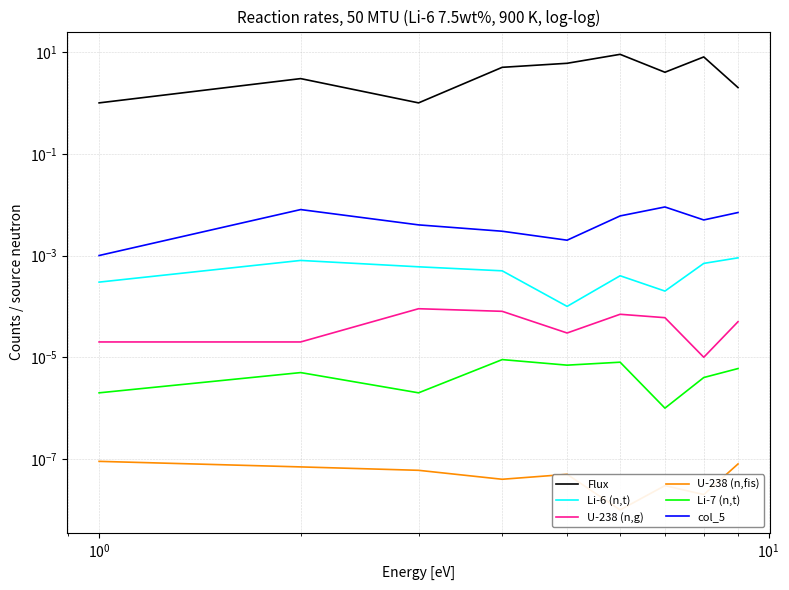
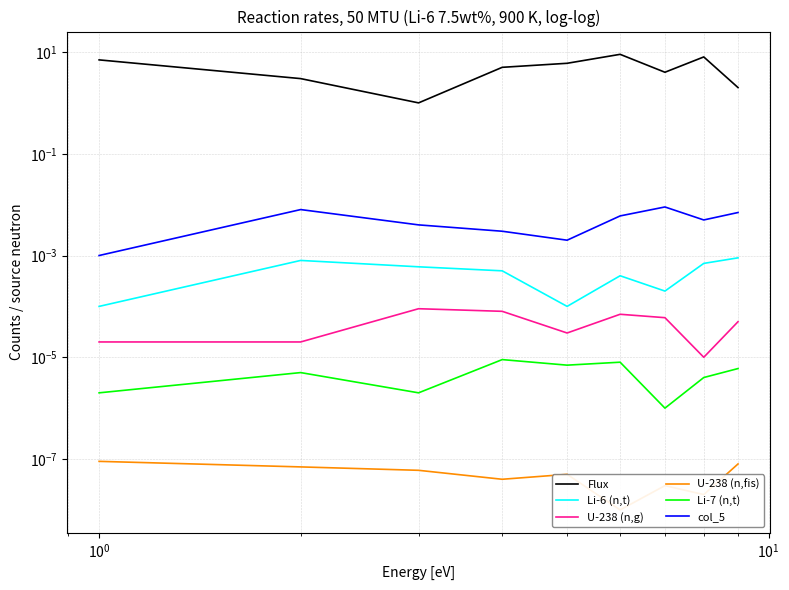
  {
    "Flux": {
-     "10^0": 1
+     "10^0": 7
    },
    "Li-6 (n,t)": {
-     "10^0": 0.0003
+     "10^0": 0.00010
    },
    "U-238 (n,g)": {
      "10^0": 0.00002
    },
    "U-238 (n,fis)": {
      "10^0": 0.00000009
    },
    "Li-7 (n,t)": {
      "10^0": 0.0000020
    },
    "col_5": {
      "10^0": 0.0010
    }
  }
